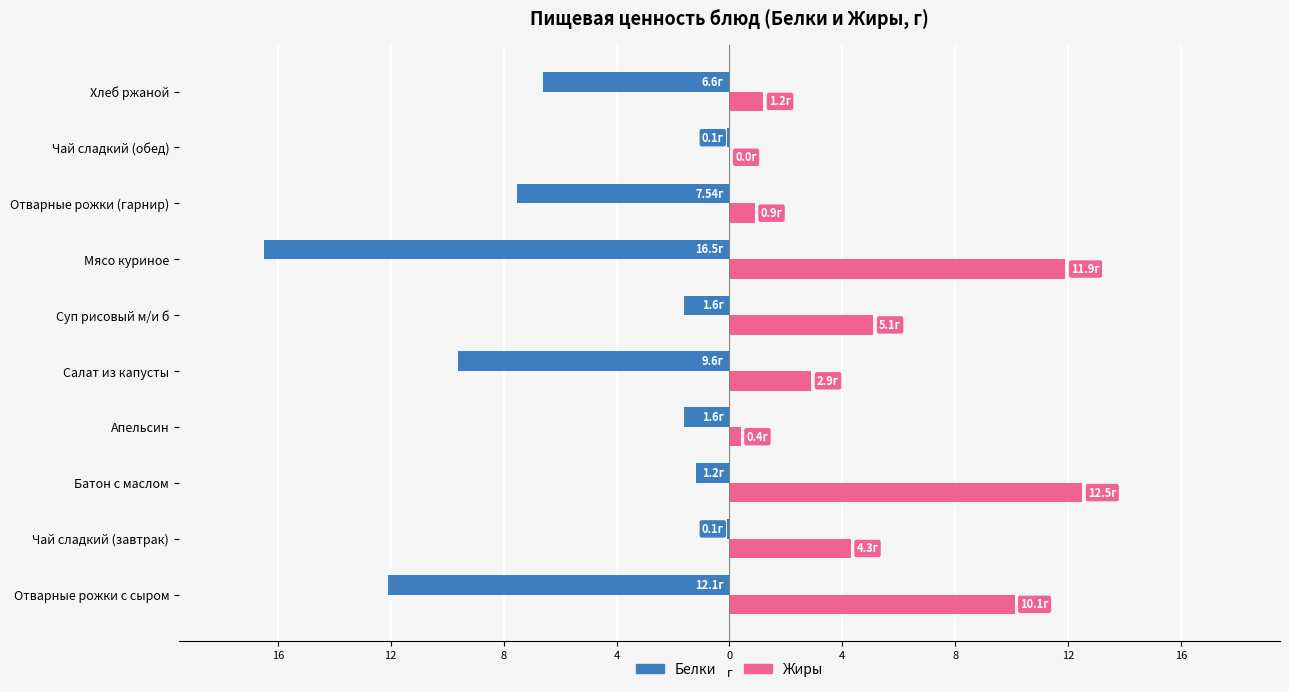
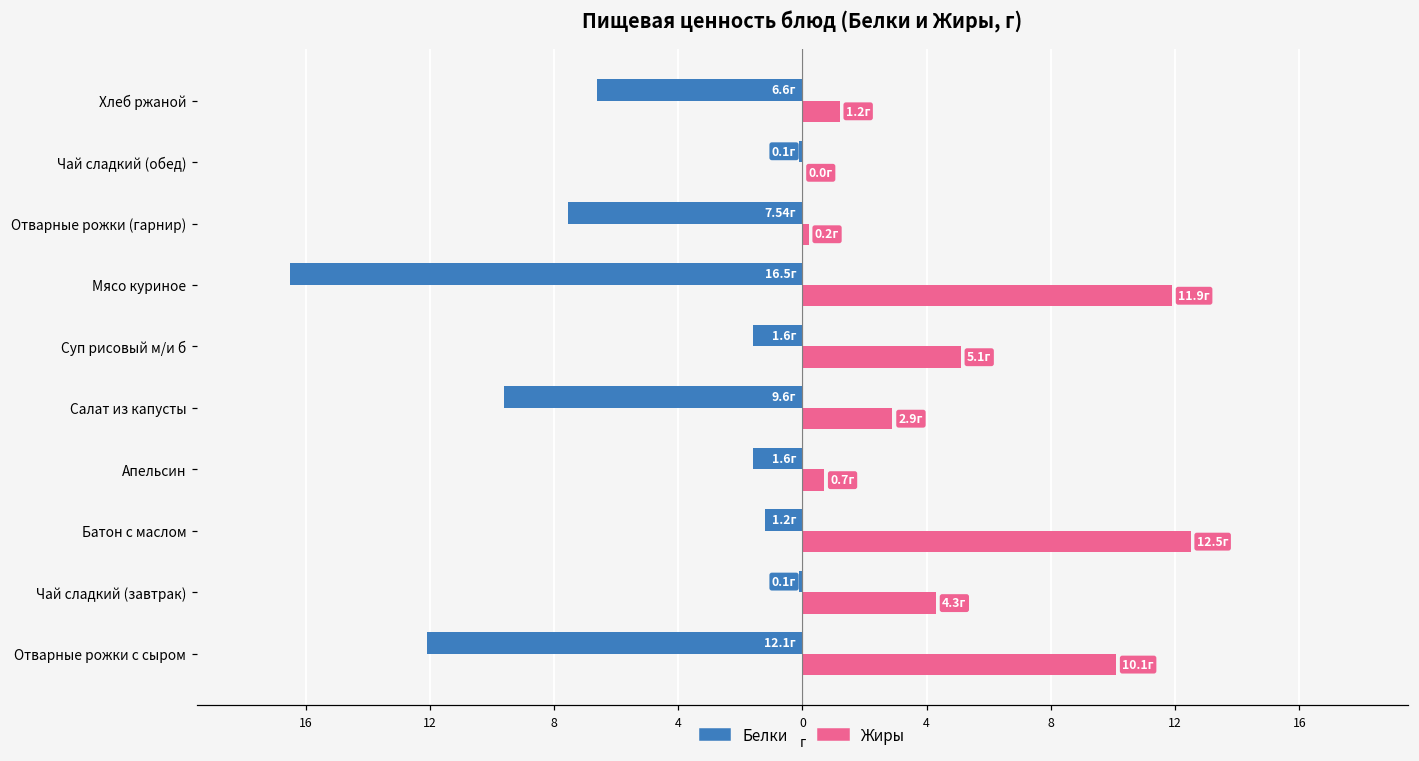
  {
    "Жиры": {
-     "Отварные рожки (гарнир)": "0.9г",
-     "Апельсин": "0.4г"
+     "Отварные рожки (гарнир)": "0.2г",
+     "Апельсин": "0.7г"
    }
  }
